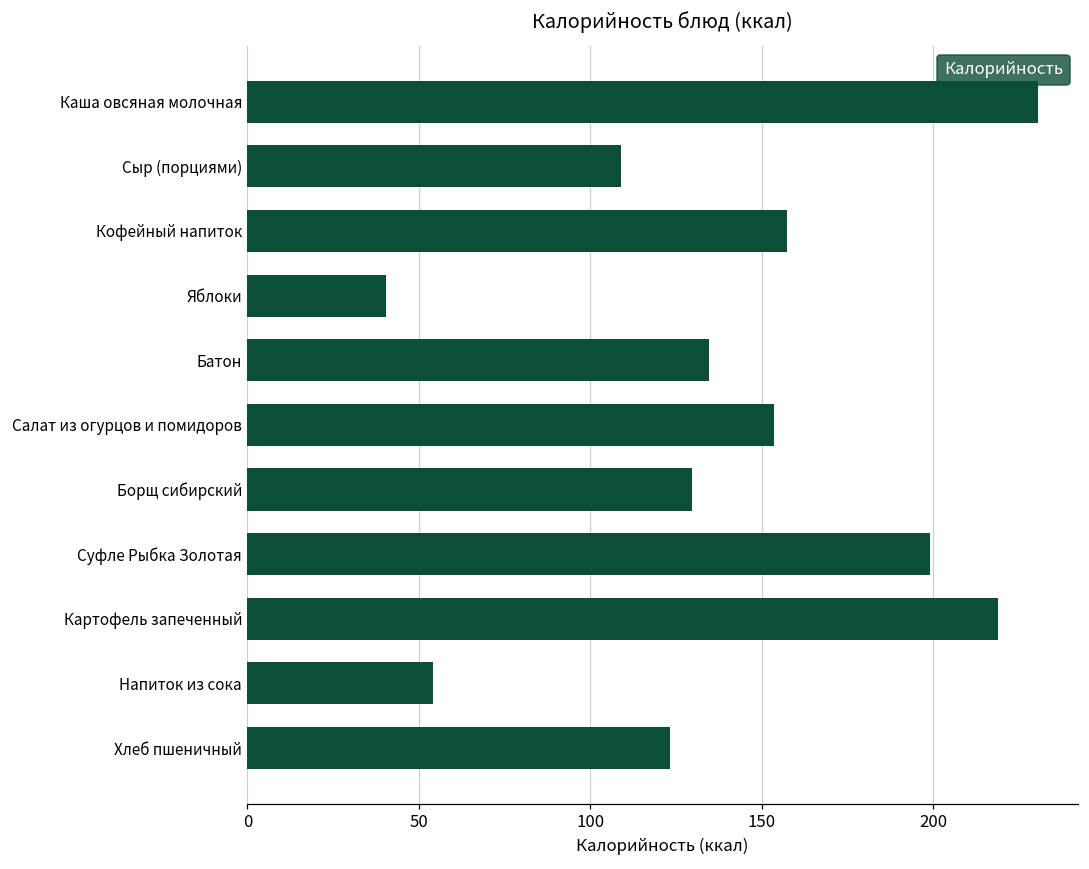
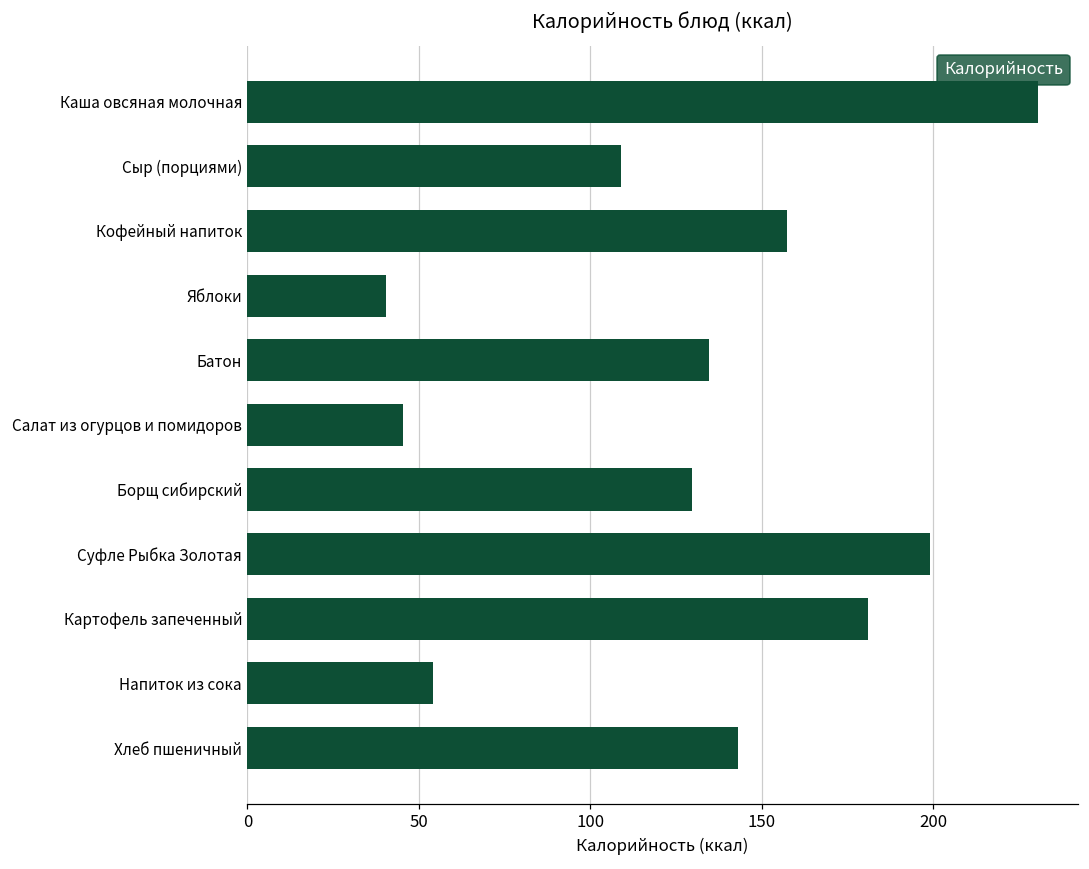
  {
    "Каша овсяная молочная": 231,
    "Сыр (порциями)": 109,
    "Кофейный напиток": 157,
    "Яблоки": 41,
    "Батон": 135,
-   "Салат из огурцов и помидоров": 154,
+   "Салат из огурцов и помидоров": 46,
    "Борщ сибирский": 130,
    "Суфле Рыбка Золотая": 199,
-   "Картофель запеченный": 219,
+   "Картофель запеченный": 181,
    "Напиток из сока": 54,
-   "Хлеб пшеничный": 123
+   "Хлеб пшеничный": 143
  }
